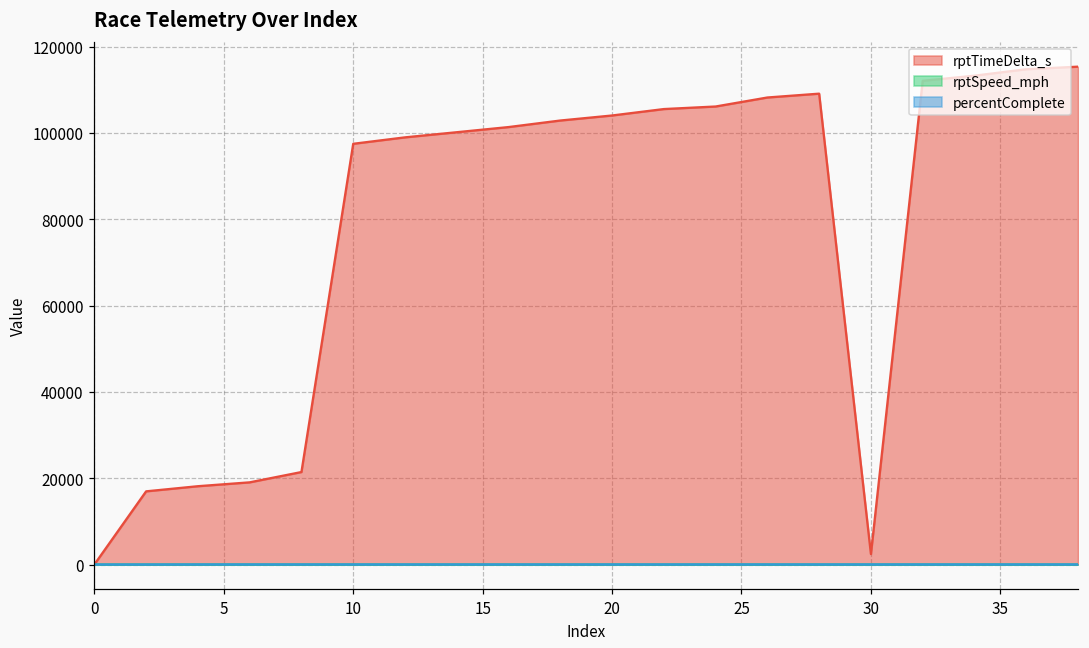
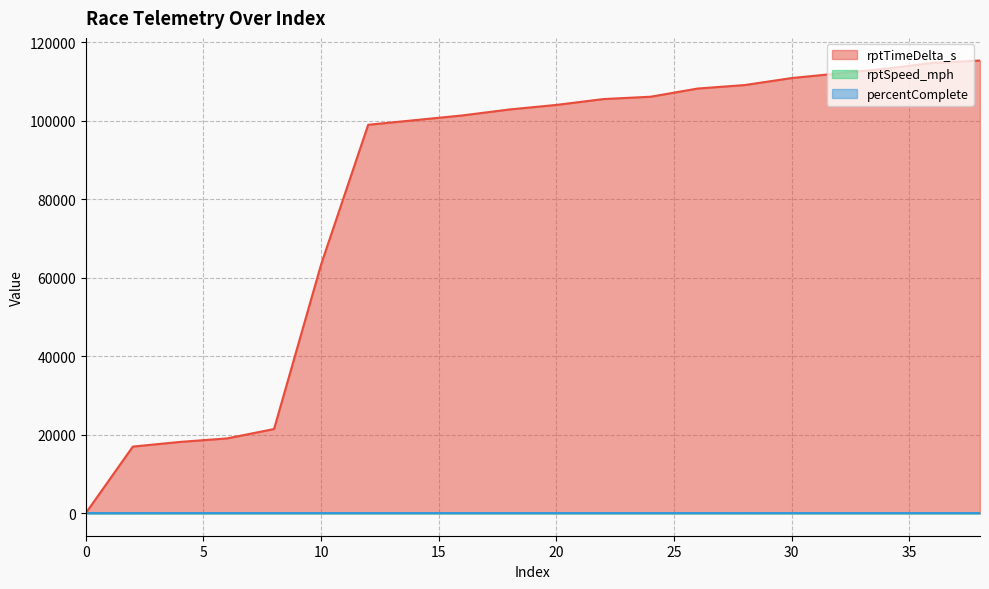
  {
    "rptTimeDelta_s": {
-     "10": 97000,
+     "10": 63000,
      "20": 104000,
-     "30": 2000
+     "30": 111000
    },
    "percentComplete": {
      "10": 0,
      "20": 0,
      "30": 0
    }
  }
